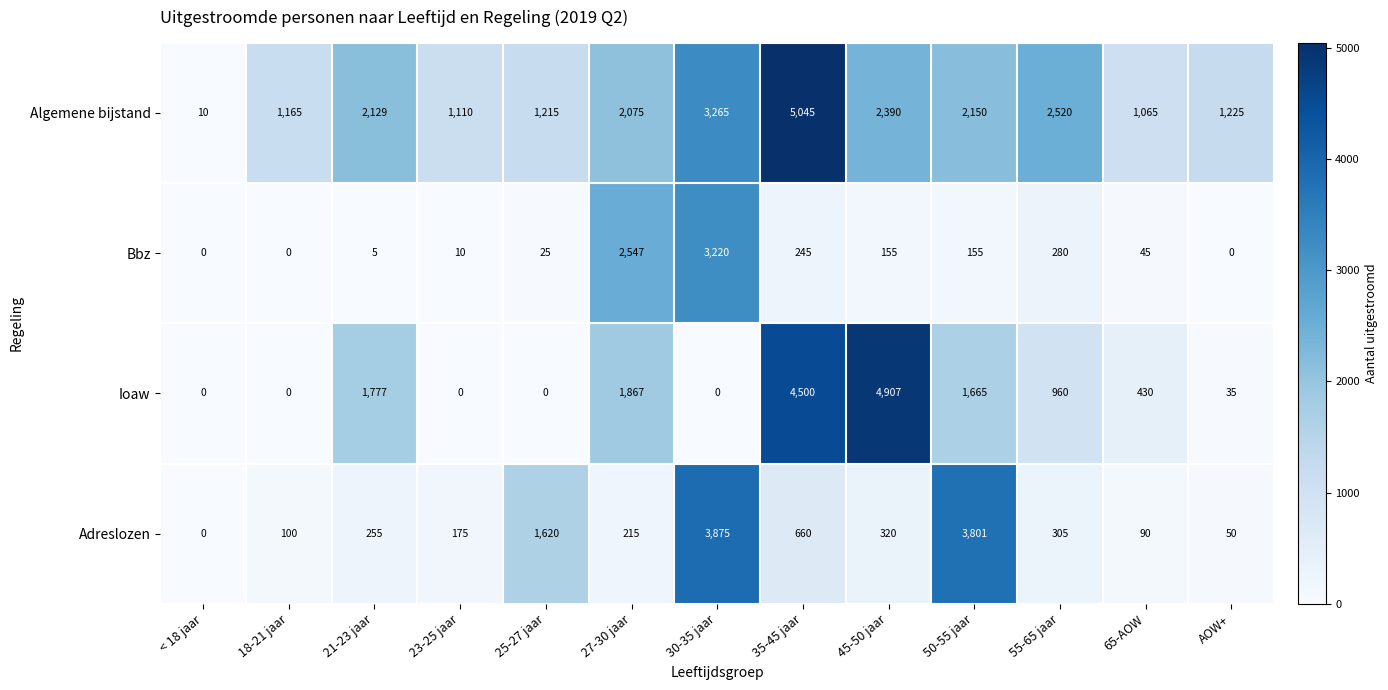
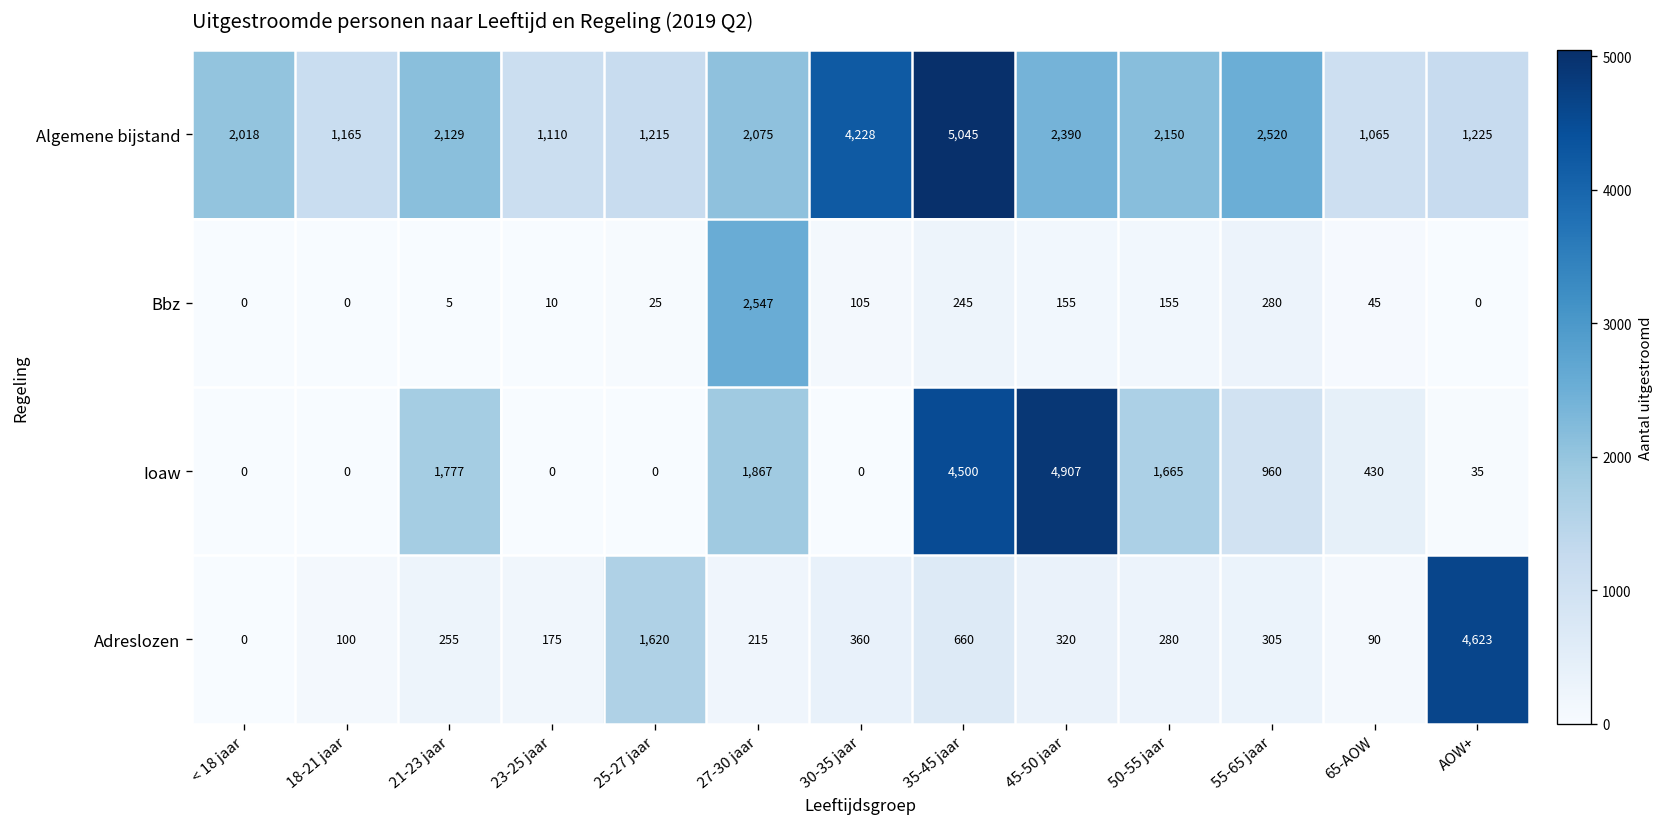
  {
    "Algemene bijstand": {
-     "< 18 jaar": "10",
+     "< 18 jaar": "2,018",
      "18-21 jaar": "1,165",
      "21-23 jaar": "2,129",
      "23-25 jaar": "1,110",
      "25-27 jaar": "1,215",
      "27-30 jaar": "2,075",
-     "30-35 jaar": "3,265",
+     "30-35 jaar": "4,228",
      "35-45 jaar": "5,045",
      "45-50 jaar": "2,390",
      "50-55 jaar": "2,150",
      "55-65 jaar": "2,520",
      "65-AOW": "1,065",
      "AOW+": "1,225"
    },
    "Bbz": {
      "< 18 jaar": "0",
      "18-21 jaar": "0",
      "21-23 jaar": "5",
      "23-25 jaar": "10",
      "25-27 jaar": "25",
      "27-30 jaar": "2,547",
-     "30-35 jaar": "3,220",
+     "30-35 jaar": "105",
      "35-45 jaar": "245",
      "45-50 jaar": "155",
      "50-55 jaar": "155",
      "55-65 jaar": "280",
      "65-AOW": "45",
      "AOW+": "0"
    },
    "Ioaw": {
      "< 18 jaar": "0",
      "18-21 jaar": "0",
      "21-23 jaar": "1,777",
      "23-25 jaar": "0",
      "25-27 jaar": "0",
      "27-30 jaar": "1,867",
      "30-35 jaar": "0",
      "35-45 jaar": "4,500",
      "45-50 jaar": "4,907",
      "50-55 jaar": "1,665",
      "55-65 jaar": "960",
      "65-AOW": "430",
      "AOW+": "35"
    },
    "Adreslozen": {
      "< 18 jaar": "0",
      "18-21 jaar": "100",
      "21-23 jaar": "255",
      "23-25 jaar": "175",
      "25-27 jaar": "1,620",
      "27-30 jaar": "215",
-     "30-35 jaar": "3,875",
+     "30-35 jaar": "360",
      "35-45 jaar": "660",
      "45-50 jaar": "320",
-     "50-55 jaar": "3,801",
+     "50-55 jaar": "280",
      "55-65 jaar": "305",
      "65-AOW": "90",
-     "AOW+": "50"
+     "AOW+": "4,623"
    }
  }
